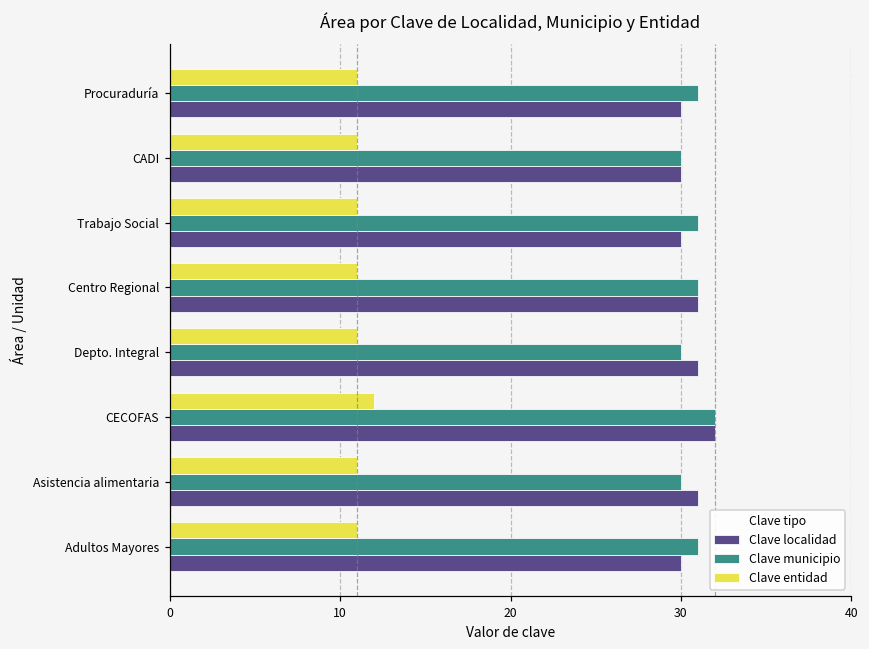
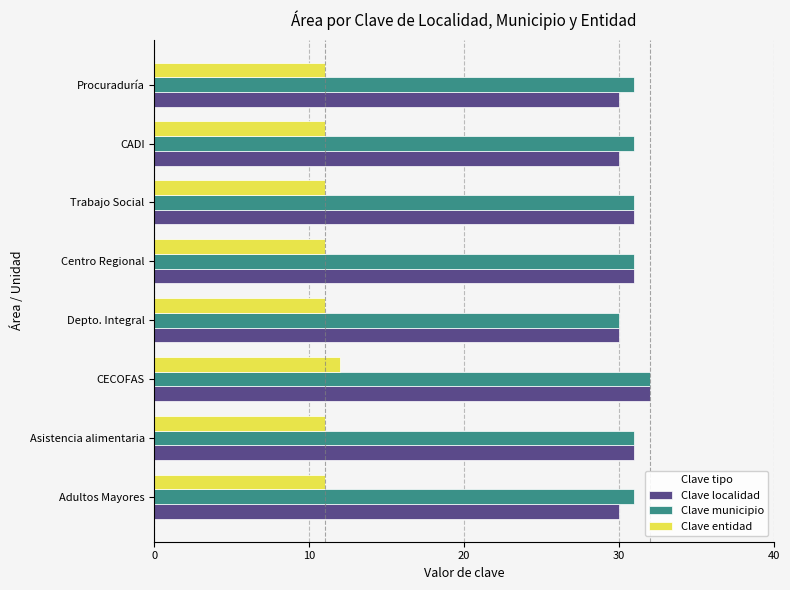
  {
    "Clave localidad": {
      "Procuraduría": 30,
      "CADI": 30,
-     "Trabajo Social": 30,
+     "Trabajo Social": 31,
      "Centro Regional": 31,
-     "Depto. Integral": 31,
+     "Depto. Integral": 30,
      "CECOFAS": 32,
      "Asistencia alimentaria": 31,
      "Adultos Mayores": 30
    },
    "Clave municipio": {
      "Procuraduría": 31,
-     "CADI": 30,
+     "CADI": 31,
      "Trabajo Social": 31,
      "Centro Regional": 31,
      "Depto. Integral": 30,
      "CECOFAS": 32,
-     "Asistencia alimentaria": 30,
+     "Asistencia alimentaria": 31,
      "Adultos Mayores": 31
    },
    "Clave entidad": {
      "Procuraduría": 11,
      "CADI": 11,
      "Trabajo Social": 11,
      "Centro Regional": 11,
      "Depto. Integral": 11,
      "CECOFAS": 12,
      "Asistencia alimentaria": 11,
      "Adultos Mayores": 11
    }
  }
